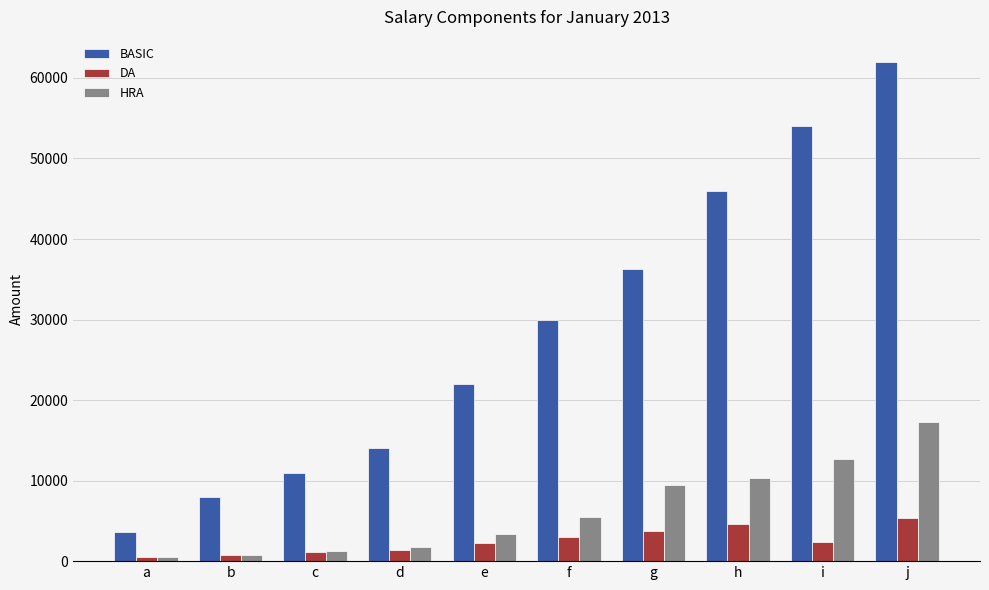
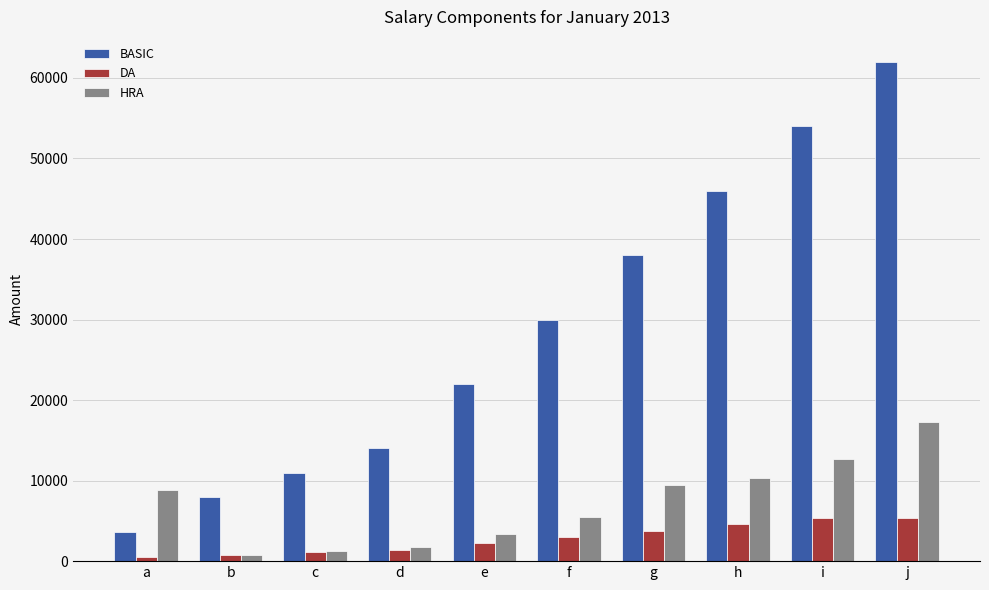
  {
    "BASIC": {
      "a": 4000,
      "b": 8000,
      "c": 11000,
      "d": 14000,
      "e": 22000,
      "f": 30000,
-     "g": 36000,
+     "g": 38000,
      "h": 46000,
      "i": 54000,
      "j": 62000
    },
    "DA": {
      "a": 1000,
      "b": 1000,
      "c": 1000,
      "d": 1000,
      "e": 2000,
      "f": 3000,
      "g": 4000,
      "h": 5000,
-     "i": 2000,
+     "i": 5000,
      "j": 5000
    },
    "HRA": {
-     "a": 1000,
+     "a": 9000,
      "b": 1000,
      "c": 1000,
      "d": 2000,
      "e": 3000,
      "f": 6000,
      "g": 9000,
      "h": 10000,
      "i": 13000,
      "j": 17000
    }
  }
